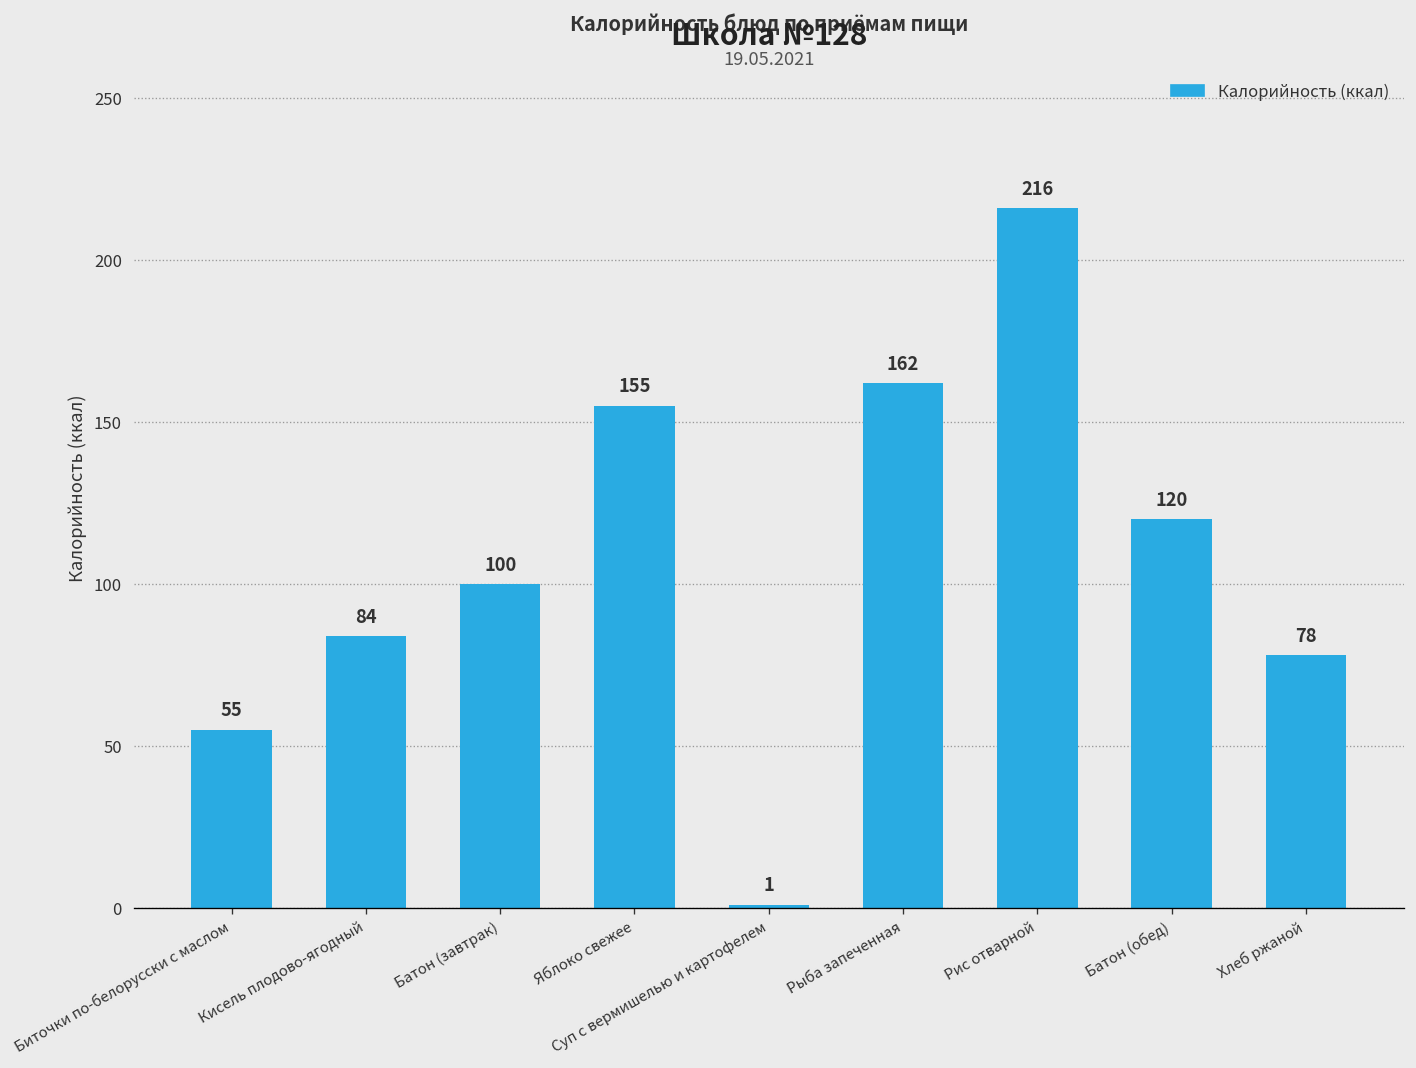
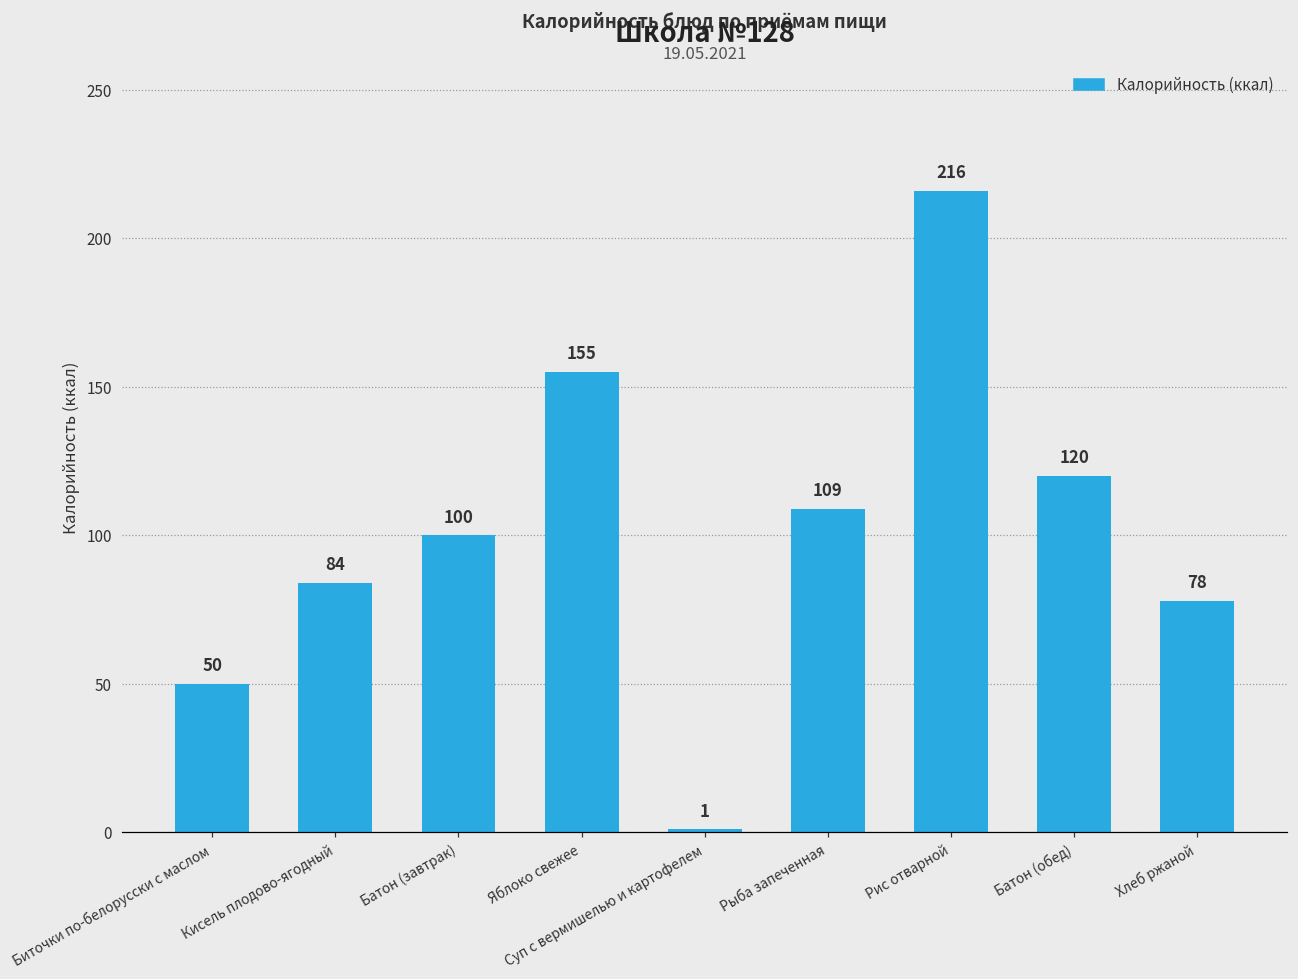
  {
-   "Биточки по-белорусски с маслом": 55,
+   "Биточки по-белорусски с маслом": 50,
    "Кисель плодово-ягодный": 84,
    "Батон (завтрак)": 100,
    "Яблоко свежее": 155,
    "Суп с вермишелью и картофелем": 1,
-   "Рыба запеченная": 162,
+   "Рыба запеченная": 109,
    "Рис отварной": 216,
    "Батон (обед)": 120,
    "Хлеб ржаной": 78
  }
